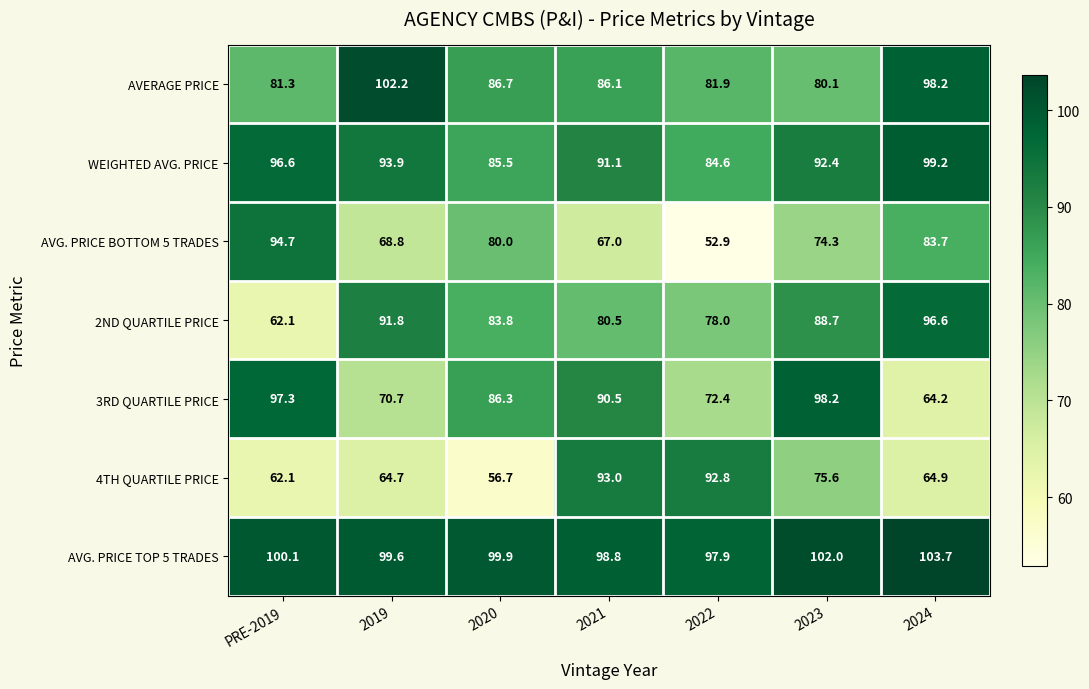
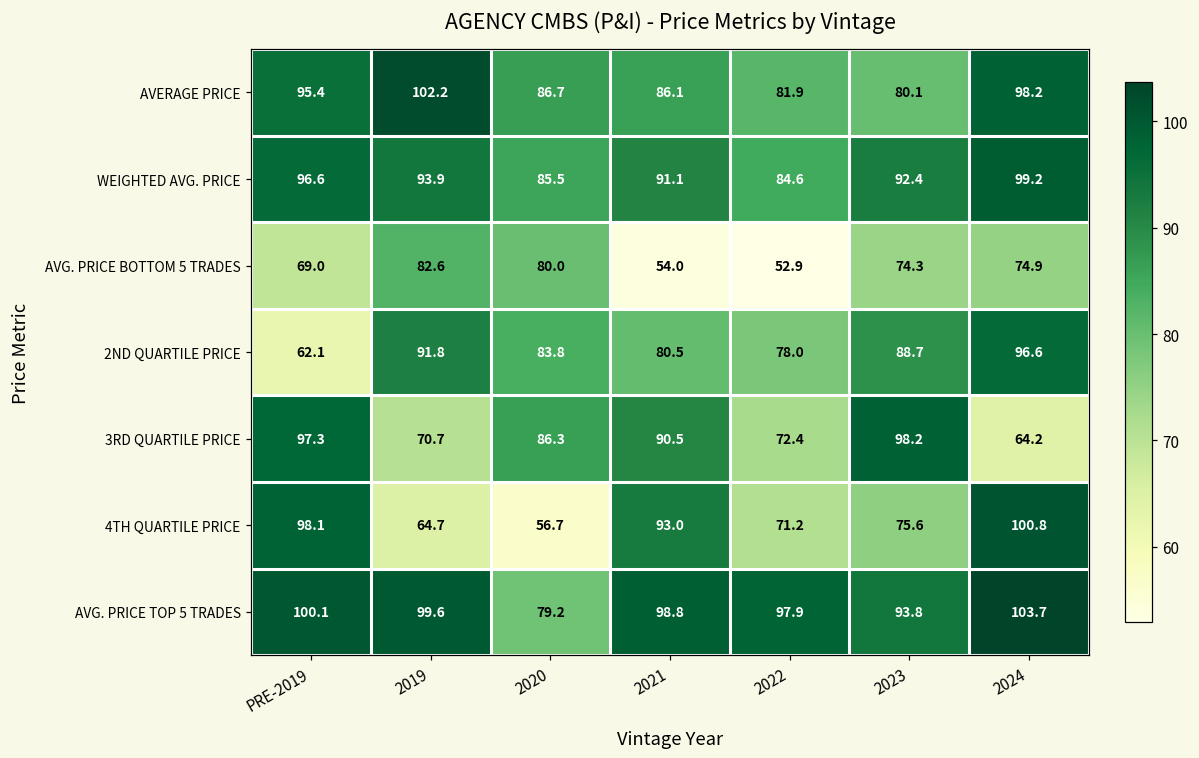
  {
    "AVERAGE PRICE": {
-     "PRE-2019": 81.3,
+     "PRE-2019": 95.4,
      "2019": 102.2,
      "2020": 86.7,
      "2021": 86.1,
      "2022": 81.9,
      "2023": 80.1,
      "2024": 98.2
    },
    "WEIGHTED AVG. PRICE": {
      "PRE-2019": 96.6,
      "2019": 93.9,
      "2020": 85.5,
      "2021": 91.1,
      "2022": 84.6,
      "2023": 92.4,
      "2024": 99.2
    },
    "AVG. PRICE BOTTOM 5 TRADES": {
-     "PRE-2019": 94.7,
-     "2019": 68.8,
+     "PRE-2019": 69.0,
+     "2019": 82.6,
      "2020": 80.0,
-     "2021": 67.0,
+     "2021": 54.0,
      "2022": 52.9,
      "2023": 74.3,
-     "2024": 83.7
+     "2024": 74.9
    },
    "2ND QUARTILE PRICE": {
      "PRE-2019": 62.1,
      "2019": 91.8,
      "2020": 83.8,
      "2021": 80.5,
      "2022": 78.0,
      "2023": 88.7,
      "2024": 96.6
    },
    "3RD QUARTILE PRICE": {
      "PRE-2019": 97.3,
      "2019": 70.7,
      "2020": 86.3,
      "2021": 90.5,
      "2022": 72.4,
      "2023": 98.2,
      "2024": 64.2
    },
    "4TH QUARTILE PRICE": {
-     "PRE-2019": 62.1,
+     "PRE-2019": 98.1,
      "2019": 64.7,
      "2020": 56.7,
      "2021": 93.0,
-     "2022": 92.8,
+     "2022": 71.2,
      "2023": 75.6,
-     "2024": 64.9
+     "2024": 100.8
    },
    "AVG. PRICE TOP 5 TRADES": {
      "PRE-2019": 100.1,
      "2019": 99.6,
-     "2020": 99.9,
+     "2020": 79.2,
      "2021": 98.8,
      "2022": 97.9,
-     "2023": 102.0,
+     "2023": 93.8,
      "2024": 103.7
    }
  }
